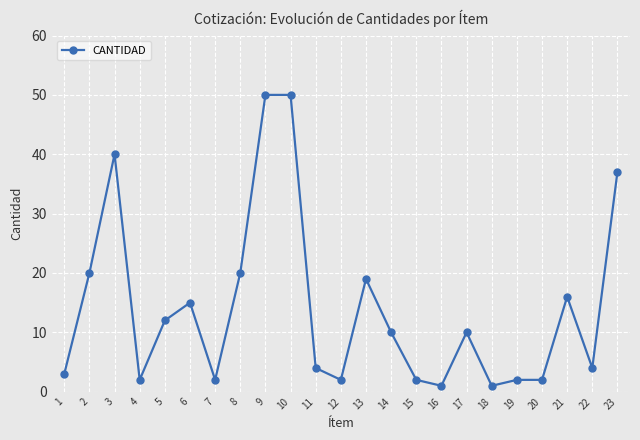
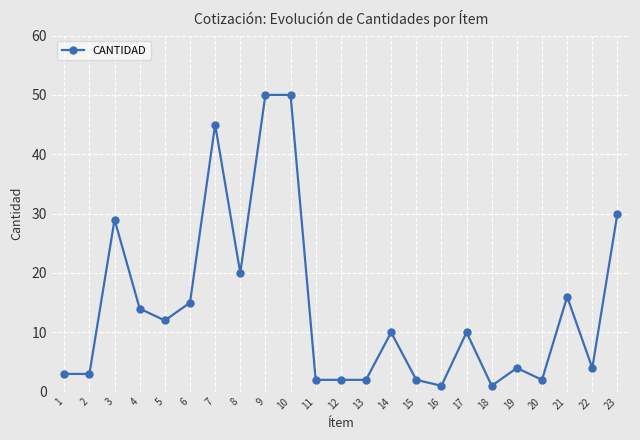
  {
    "1": 3,
-   "2": 20,
-   "3": 40,
-   "4": 2,
+   "2": 3,
+   "3": 29,
+   "4": 14,
    "5": 12,
    "6": 15,
-   "7": 2,
+   "7": 45,
    "8": 20,
    "9": 50,
    "10": 50,
-   "11": 4,
+   "11": 2,
    "12": 2,
-   "13": 19,
+   "13": 2,
    "14": 10,
    "15": 2,
    "16": 1,
    "17": 10,
    "18": 1,
-   "19": 2,
+   "19": 4,
    "20": 2,
    "21": 16,
    "22": 4,
-   "23": 37
+   "23": 30
  }
